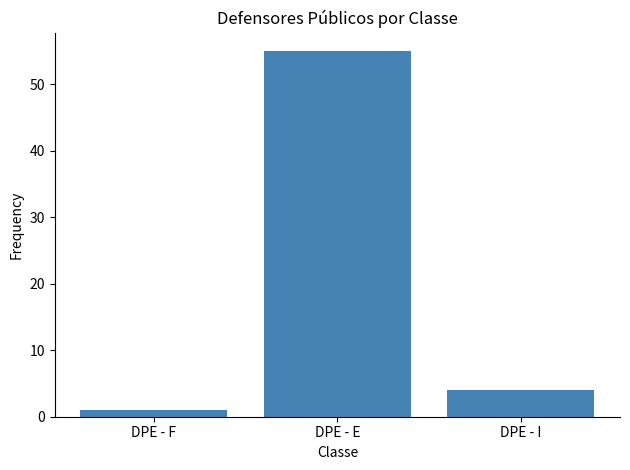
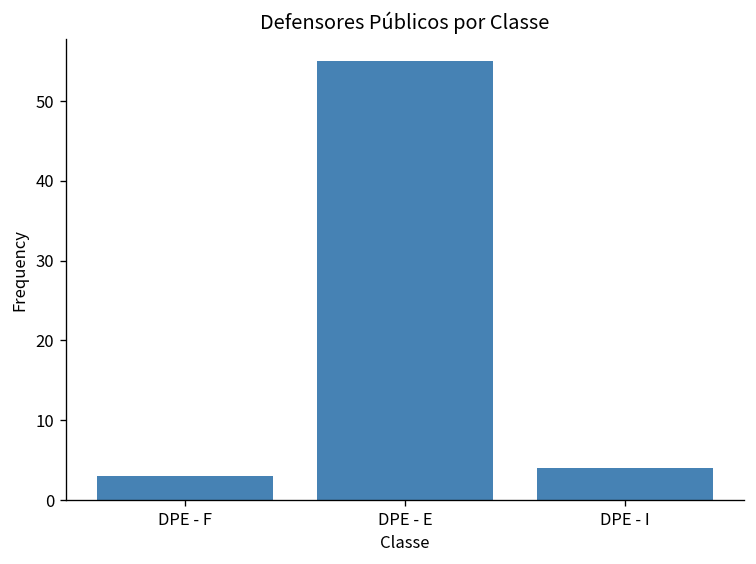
  {
-   "DPE - F": 1,
+   "DPE - F": 3,
    "DPE - E": 55,
    "DPE - I": 4
  }
